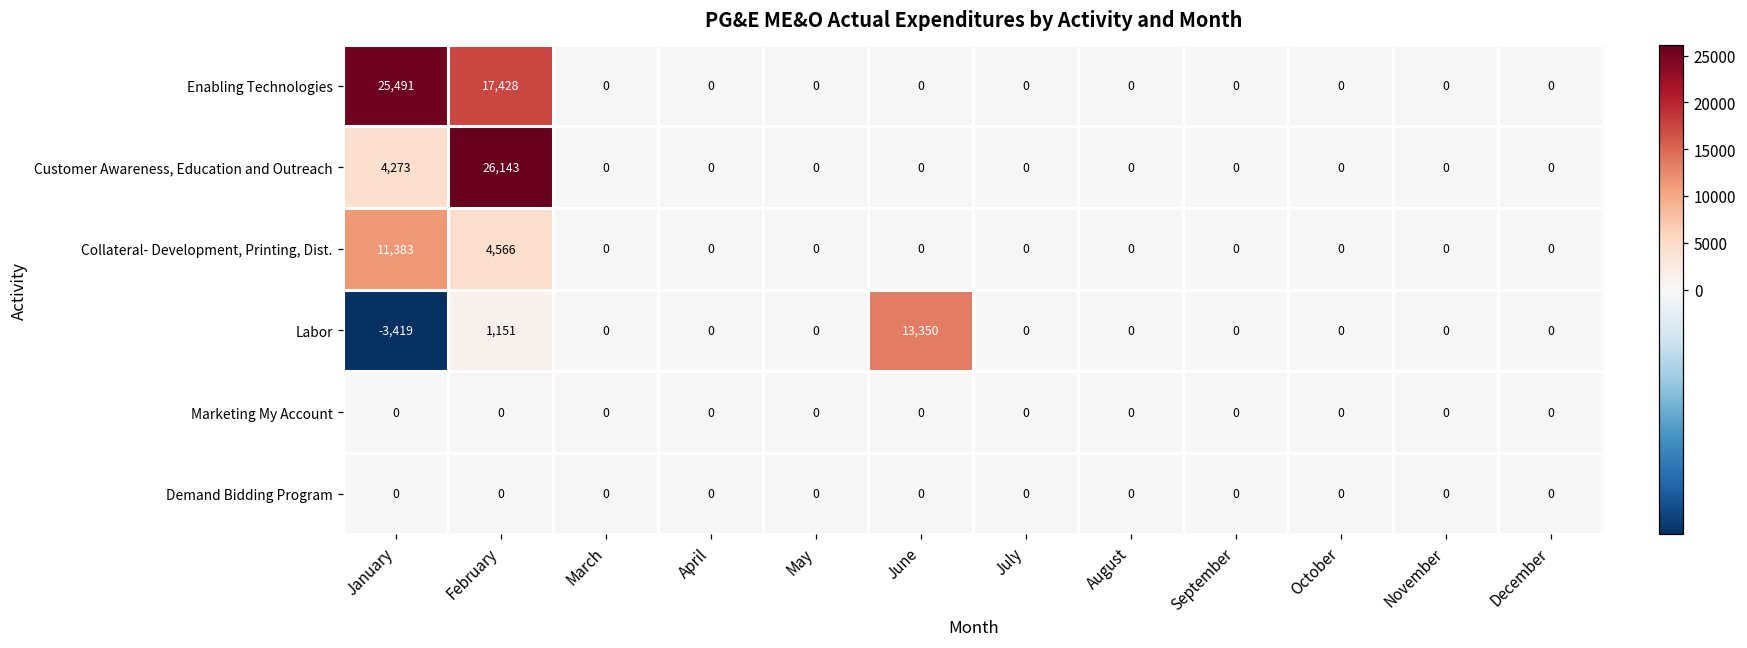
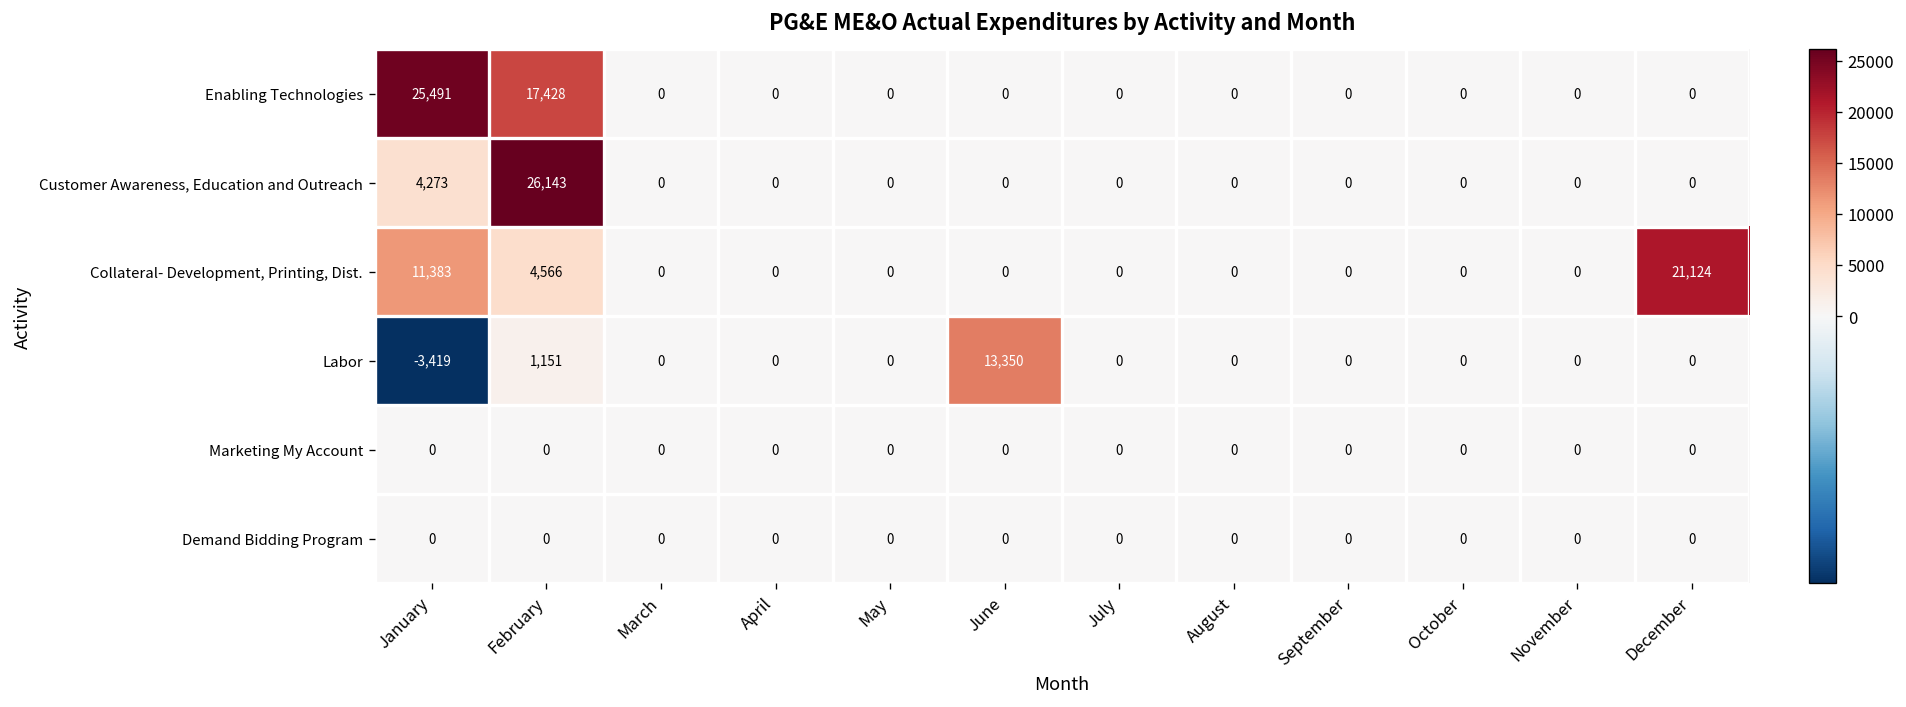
  {
    "Enabling Technologies": {
      "January": "25,491",
      "February": "17,428",
      "March": "0",
      "April": "0",
      "May": "0",
      "June": "0",
      "July": "0",
      "August": "0",
      "September": "0",
      "October": "0",
      "November": "0",
      "December": "0"
    },
    "Customer Awareness, Education and Outreach": {
      "January": "4,273",
      "February": "26,143",
      "March": "0",
      "April": "0",
      "May": "0",
      "June": "0",
      "July": "0",
      "August": "0",
      "September": "0",
      "October": "0",
      "November": "0",
      "December": "0"
    },
    "Collateral- Development, Printing, Dist.": {
      "January": "11,383",
      "February": "4,566",
      "March": "0",
      "April": "0",
      "May": "0",
      "June": "0",
      "July": "0",
      "August": "0",
      "September": "0",
      "October": "0",
      "November": "0",
-     "December": "0"
+     "December": "21,124"
    },
    "Labor": {
      "January": "-3,419",
      "February": "1,151",
      "March": "0",
      "April": "0",
      "May": "0",
      "June": "13,350",
      "July": "0",
      "August": "0",
      "September": "0",
      "October": "0",
      "November": "0",
      "December": "0"
    },
    "Marketing My Account": {
      "January": "0",
      "February": "0",
      "March": "0",
      "April": "0",
      "May": "0",
      "June": "0",
      "July": "0",
      "August": "0",
      "September": "0",
      "October": "0",
      "November": "0",
      "December": "0"
    },
    "Demand Bidding Program": {
      "January": "0",
      "February": "0",
      "March": "0",
      "April": "0",
      "May": "0",
      "June": "0",
      "July": "0",
      "August": "0",
      "September": "0",
      "October": "0",
      "November": "0",
      "December": "0"
    }
  }
